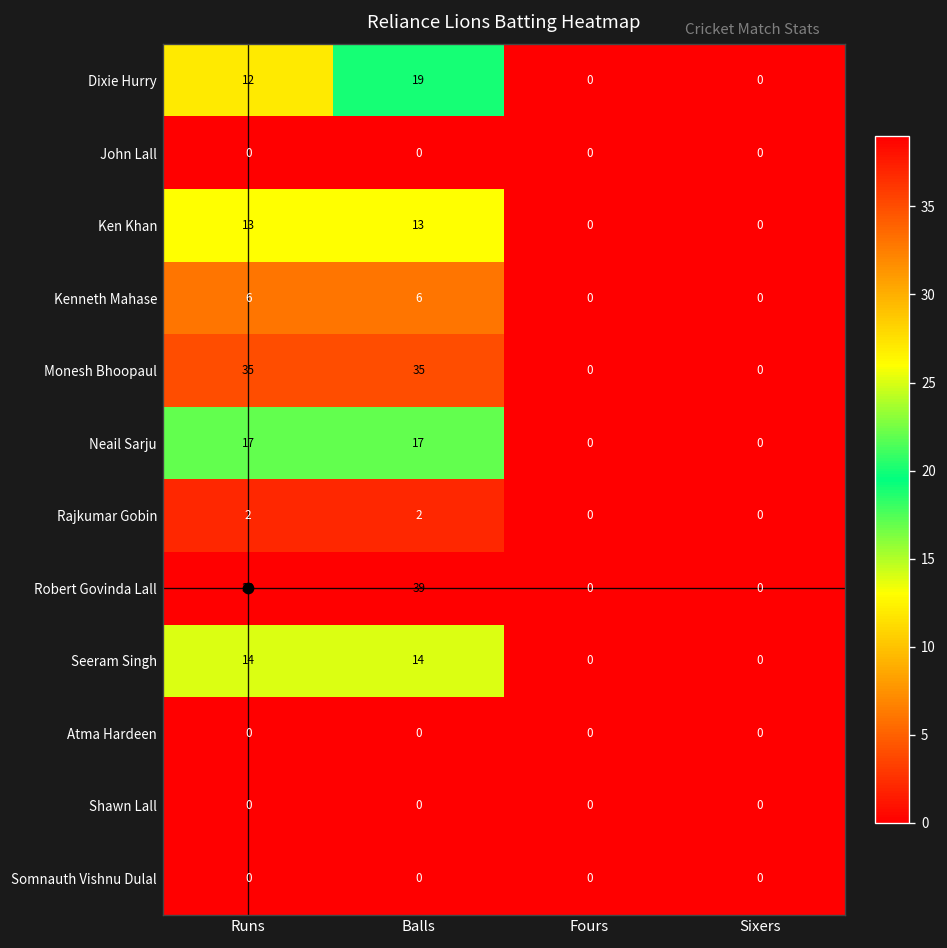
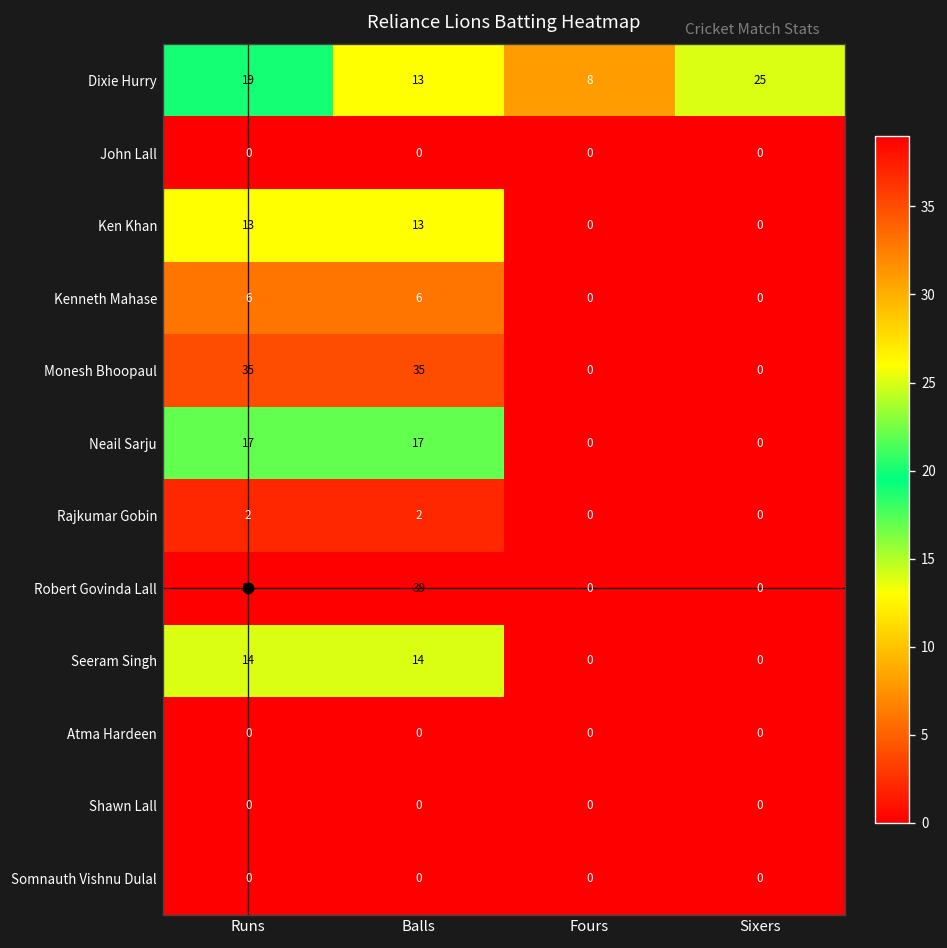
  {
    "Dixie Hurry": {
-     "Runs": 12,
-     "Balls": 19,
-     "Fours": 0,
-     "Sixers": 0
+     "Runs": 19,
+     "Balls": 13,
+     "Fours": 8,
+     "Sixers": 25
    },
    "John Lall": {
      "Runs": 0,
      "Balls": 0,
      "Fours": 0,
      "Sixers": 0
    },
    "Ken Khan": {
      "Runs": 13,
      "Balls": 13,
      "Fours": 0,
      "Sixers": 0
    },
    "Kenneth Mahase": {
      "Runs": 6,
      "Balls": 6,
      "Fours": 0,
      "Sixers": 0
    },
    "Monesh Bhoopaul": {
      "Runs": 35,
      "Balls": 35,
      "Fours": 0,
      "Sixers": 0
    },
    "Neail Sarju": {
      "Runs": 17,
      "Balls": 17,
      "Fours": 0,
      "Sixers": 0
    },
    "Rajkumar Gobin": {
      "Runs": 2,
      "Balls": 2,
      "Fours": 0,
      "Sixers": 0
    },
    "Robert Govinda Lall": {
      "Balls": 39,
      "Fours": 0,
      "Sixers": 0
    },
    "Seeram Singh": {
      "Runs": 14,
      "Balls": 14,
      "Fours": 0,
      "Sixers": 0
    },
    "Atma Hardeen": {
      "Runs": 0,
      "Balls": 0,
      "Fours": 0,
      "Sixers": 0
    },
    "Shawn Lall": {
      "Runs": 0,
      "Balls": 0,
      "Fours": 0,
      "Sixers": 0
    },
    "Somnauth Vishnu Dulal": {
      "Runs": 0,
      "Balls": 0,
      "Fours": 0,
      "Sixers": 0
    }
  }
